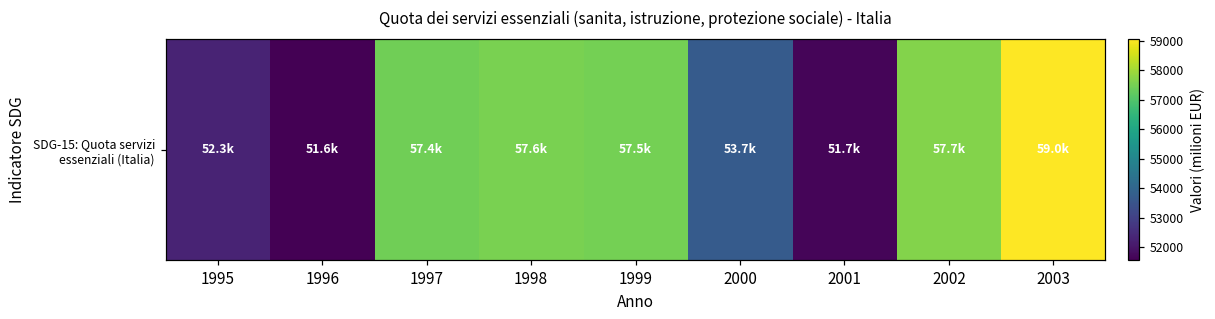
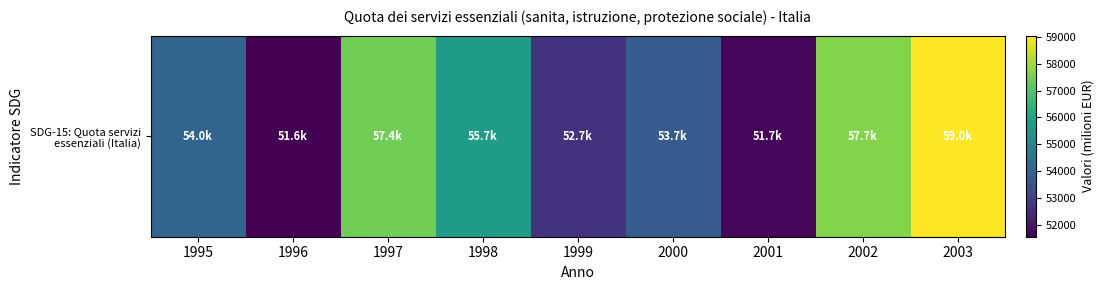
  {
    "SDG-15: Quota servizi essenziali (Italia)": {
-     "1995": "52.3k",
+     "1995": "54.0k",
      "1996": "51.6k",
      "1997": "57.4k",
-     "1998": "57.6k",
-     "1999": "57.5k",
+     "1998": "55.7k",
+     "1999": "52.7k",
      "2000": "53.7k",
      "2001": "51.7k",
      "2002": "57.7k",
      "2003": "59.0k"
    }
  }
